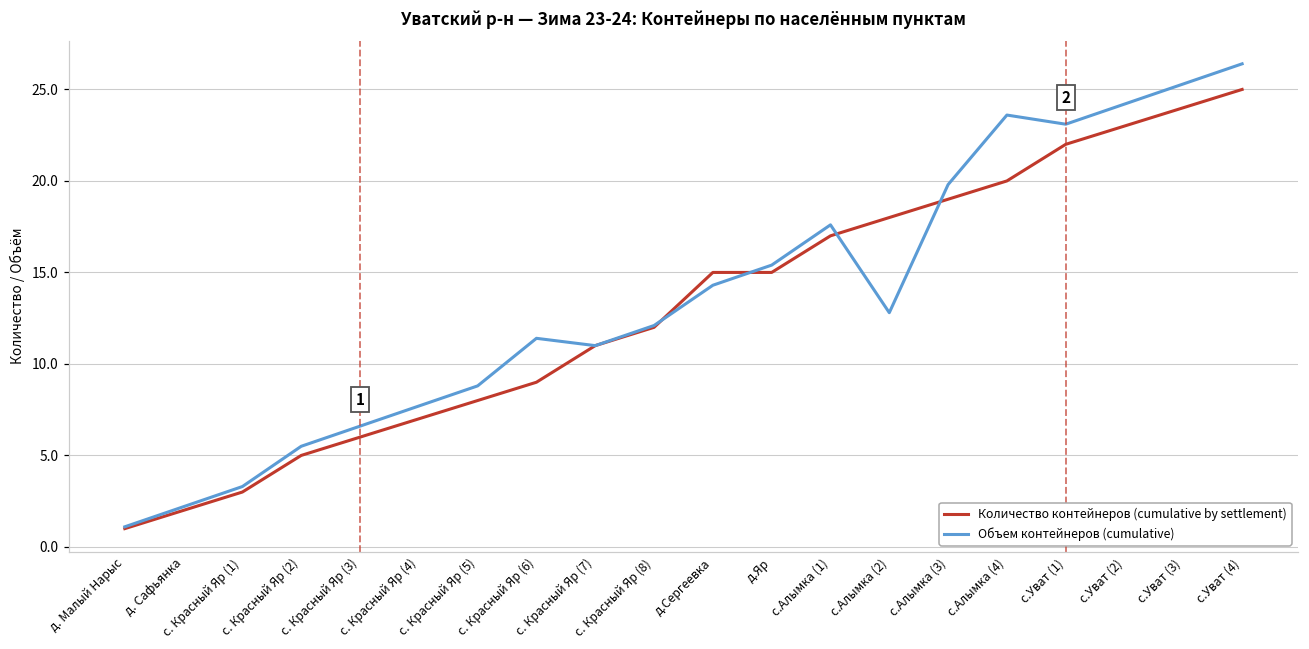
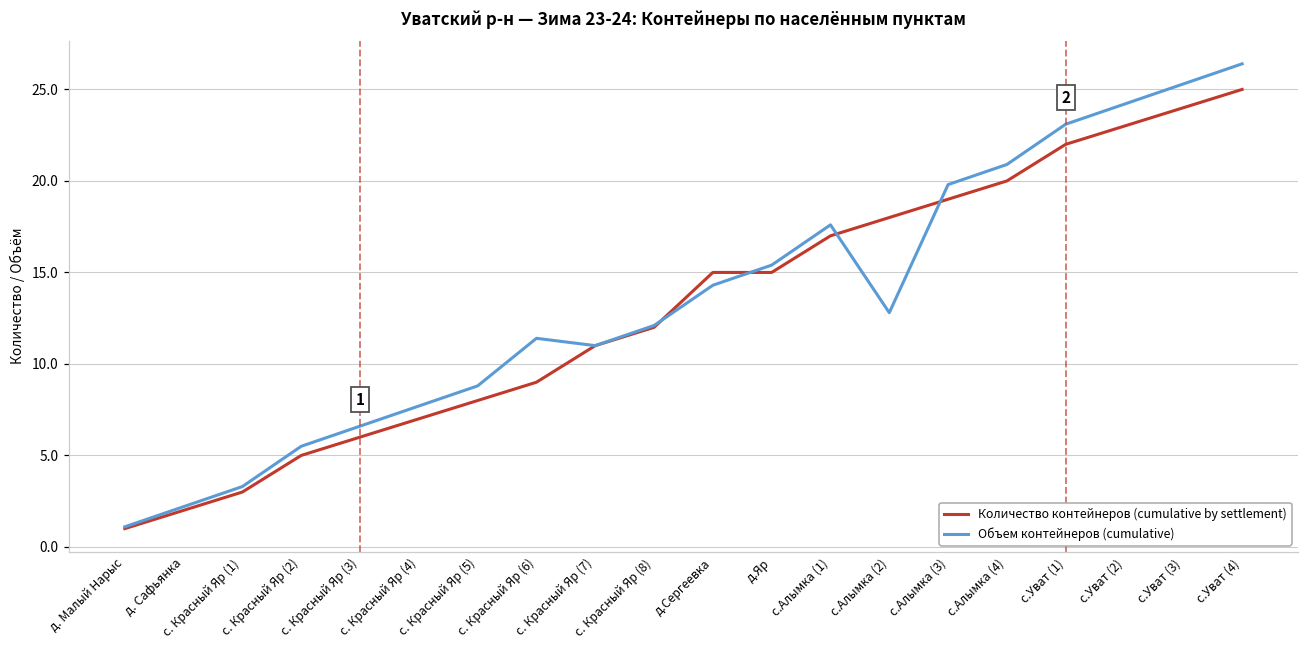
  {
    "Количество контейнеров (cumulative by settlement)": {
      "д. Сафьянка": 2.0,
      "с. Красный Яр (1)": 3.0,
      "с. Красный Яр (2)": 5.0,
      "с. Красный Яр (3)": 6.0,
      "с. Красный Яр (4)": 7.0,
      "с. Красный Яр (5)": 8.0,
      "с. Красный Яр (6)": 9.0,
      "д.Сергеевка": 15.0,
      "д.Яр": 15.0,
      "с.Алымка (1)": 17.0,
      "с.Алымка (2)": 18.0,
      "с.Алымка (3)": 19.0,
      "с.Алымка (4)": 20.0,
      "с.Уват (1)": 22.0,
      "с.Уват (2)": 23.0,
      "с.Уват (3)": 24.0,
      "с.Уват (4)": 25.0
    },
    "Объем контейнеров (cumulative)": {
      "д. Сафьянка": 2.2,
      "с. Красный Яр (1)": 3.3,
      "с. Красный Яр (2)": 5.5,
      "с. Красный Яр (4)": 7.7,
      "с. Красный Яр (5)": 8.8,
      "с. Красный Яр (6)": 11.4,
      "д.Сергеевка": 14.3,
      "д.Яр": 15.4,
      "с.Алымка (1)": 17.6,
      "с.Алымка (2)": 12.8,
      "с.Алымка (3)": 19.8,
-     "с.Алымка (4)": 23.6,
+     "с.Алымка (4)": 20.9,
      "с.Уват (2)": 24.2,
      "с.Уват (3)": 25.3,
      "с.Уват (4)": 26.4
    }
  }
